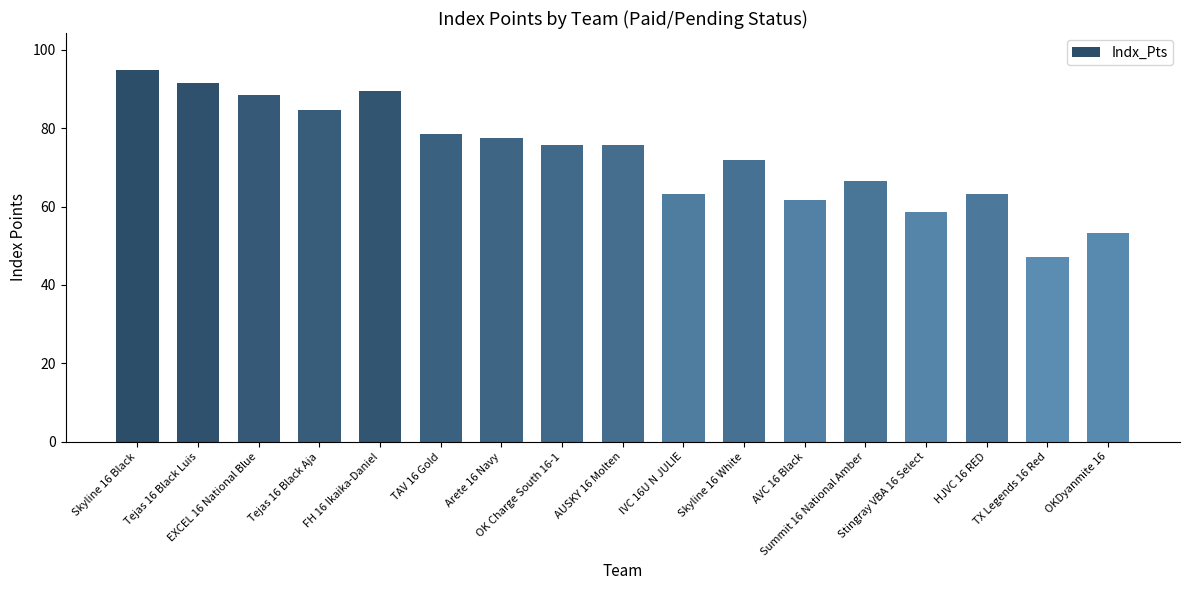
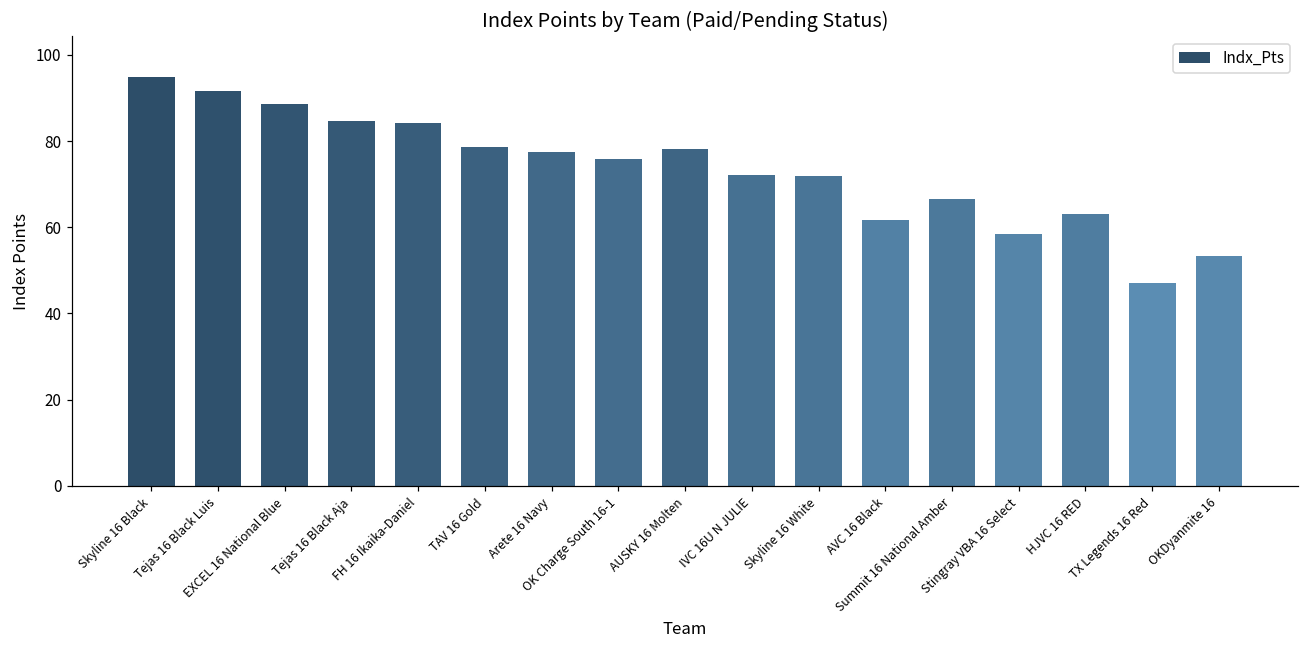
  {
    "Skyline 16 Black": 95,
    "Tejas 16 Black Luis": 92,
    "EXCEL 16 National Blue": 88,
    "Tejas 16 Black Aja": 85,
-   "FH 16 Ikaika-Daniel": 90,
+   "FH 16 Ikaika-Daniel": 84,
    "TAV 16 Gold": 79,
    "Arete 16 Navy": 78,
    "OK Charge South 16-1": 76,
-   "AUSKY 16 Molten": 76,
-   "IVC 16U N JULIE": 63,
+   "AUSKY 16 Molten": 78,
+   "IVC 16U N JULIE": 72,
    "Skyline 16 White": 72,
    "AVC 16 Black": 62,
    "Summit 16 National Amber": 67,
    "Stingray VBA 16 Select": 59,
    "HJVC 16 RED": 63,
    "TX Legends 16 Red": 47,
    "OKDyanmite 16": 53
  }
